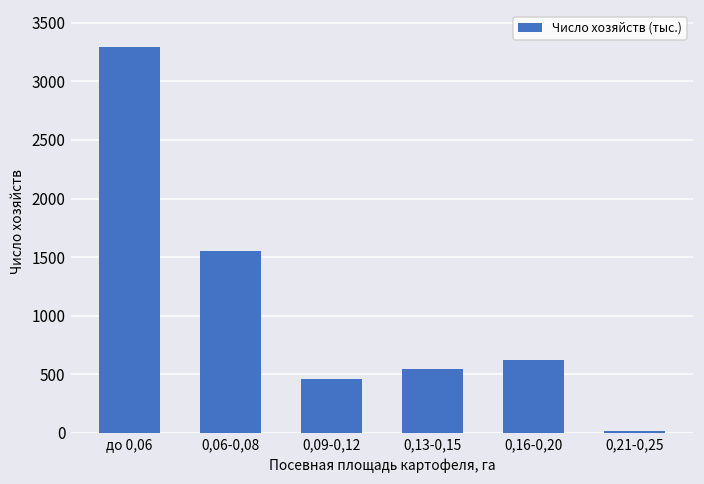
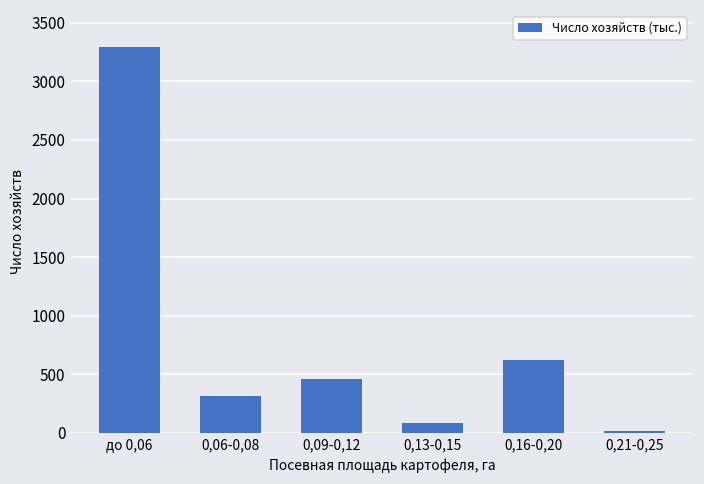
  {
    "до 0,06": 3290,
-   "0,06-0,08": 1550,
+   "0,06-0,08": 320,
    "0,09-0,12": 460,
-   "0,13-0,15": 550,
+   "0,13-0,15": 90,
    "0,16-0,20": 620
  }
